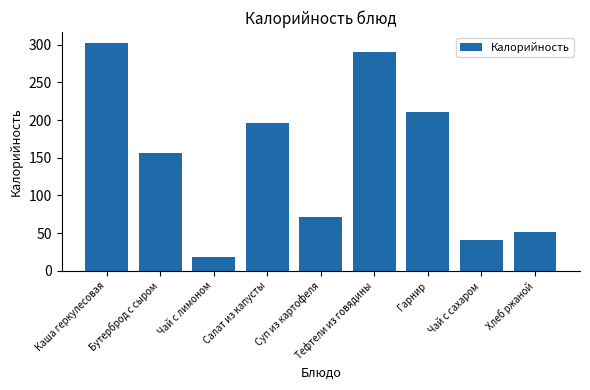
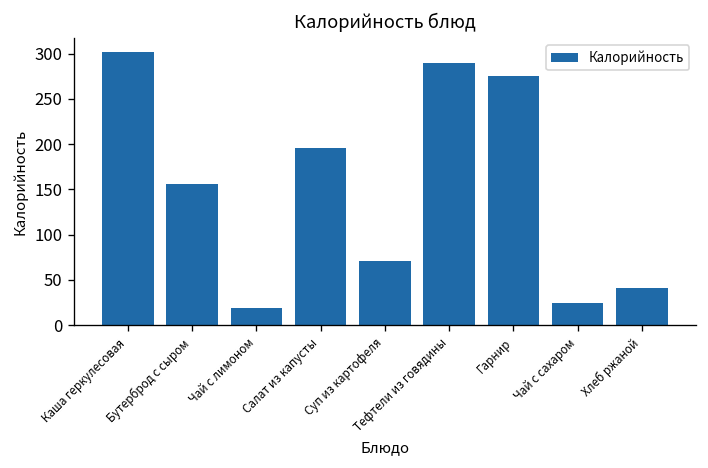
  {
    "Каша геркулесовая": 300,
    "Бутерброд с сыром": 160,
    "Чай с лимоном": 20,
    "Салат из капусты": 200,
    "Суп из картофеля": 70,
    "Тефтели из говядины": 290,
-   "Гарнир": 210,
-   "Чай с сахаром": 40,
-   "Хлеб ржаной": 50
+   "Гарнир": 280,
+   "Чай с сахаром": 20,
+   "Хлеб ржаной": 40
  }
